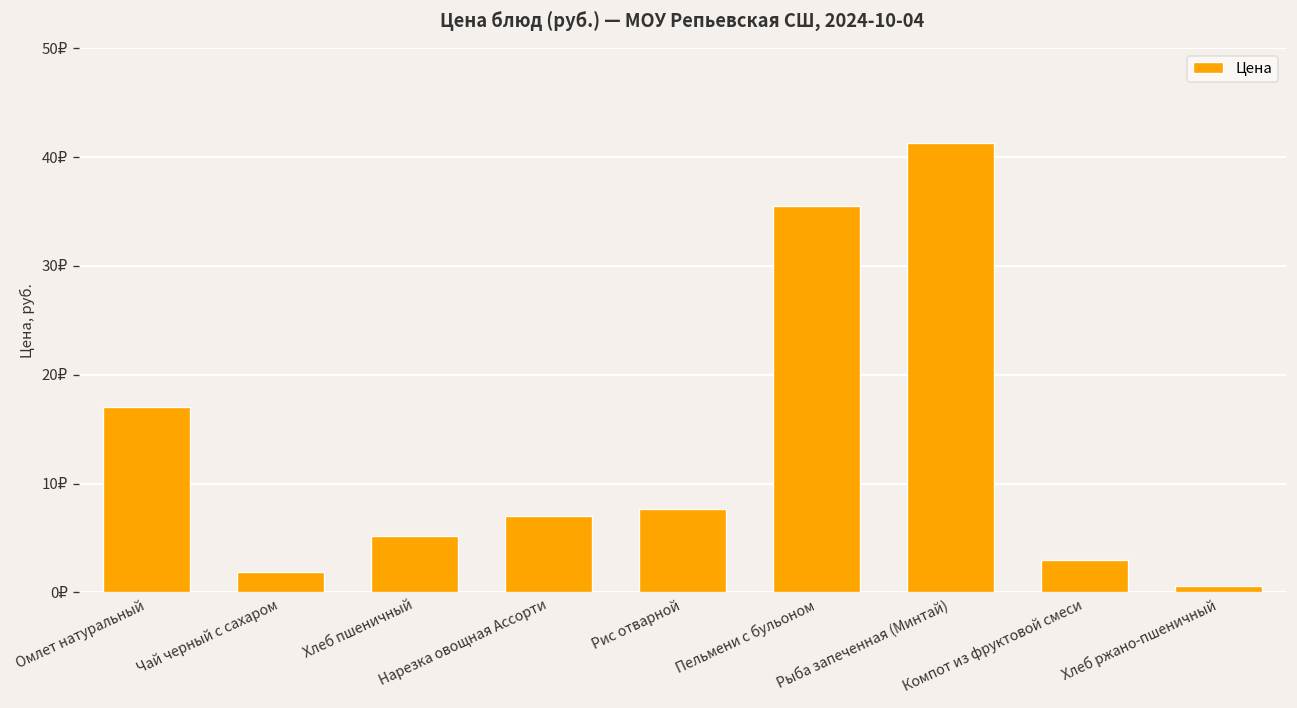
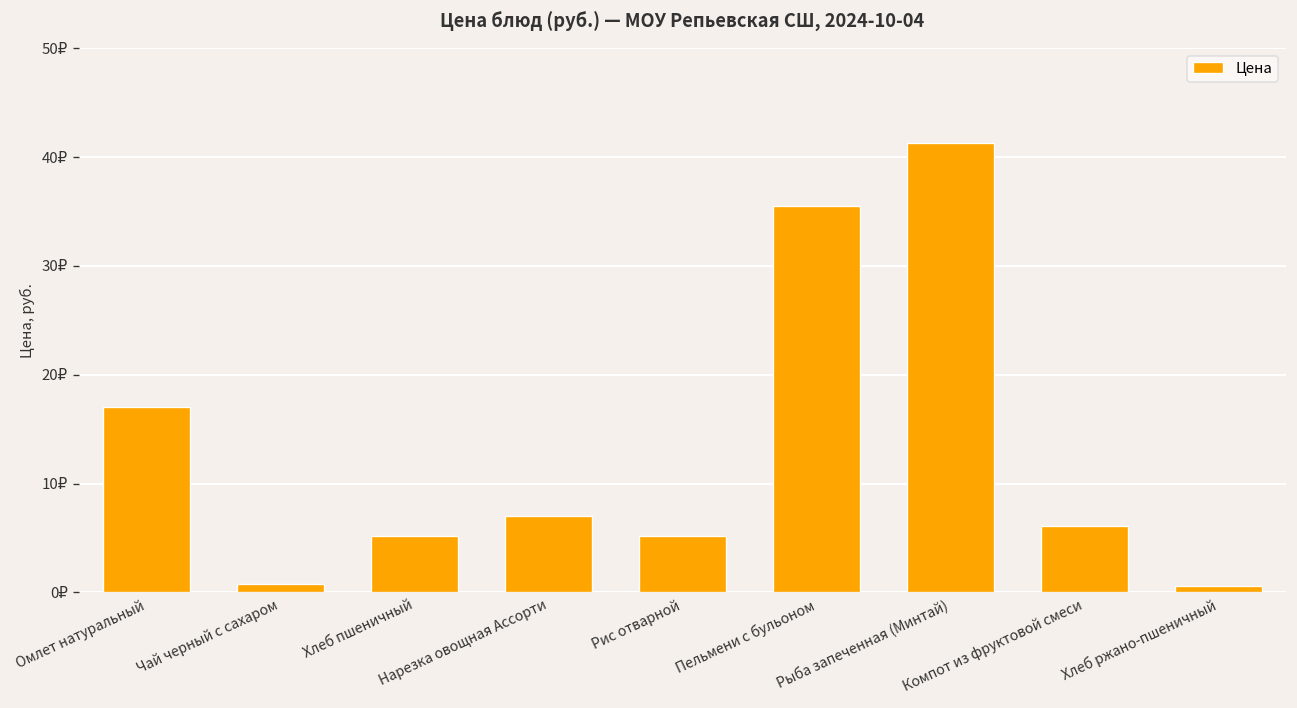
  {
    "Омлет натуральный": "17₽",
-   "Чай черный с сахаром": "2₽",
+   "Чай черный с сахаром": "1₽",
    "Хлеб пшеничный": "5₽",
    "Нарезка овощная Ассорти": "7₽",
-   "Рис отварной": "8₽",
+   "Рис отварной": "5₽",
    "Пельмени с бульоном": "36₽",
    "Рыба запеченная (Минтай)": "41₽",
-   "Компот из фруктовой смеси": "3₽",
+   "Компот из фруктовой смеси": "6₽",
    "Хлеб ржано-пшеничный": "1₽"
  }
